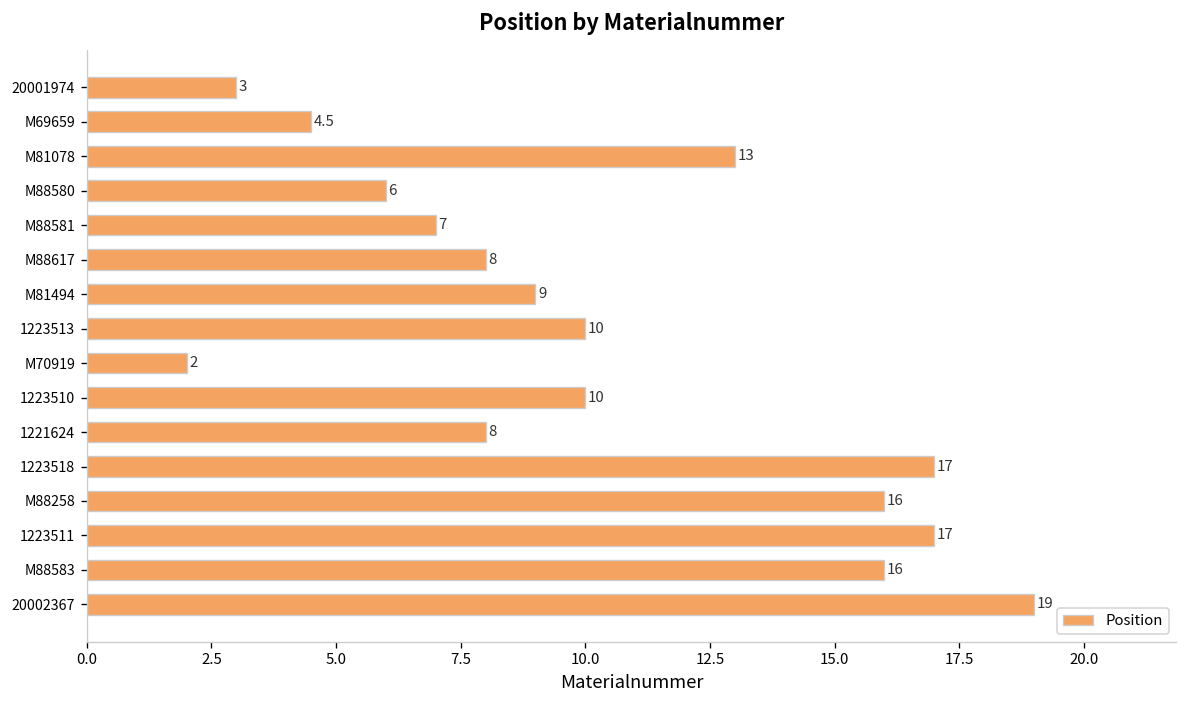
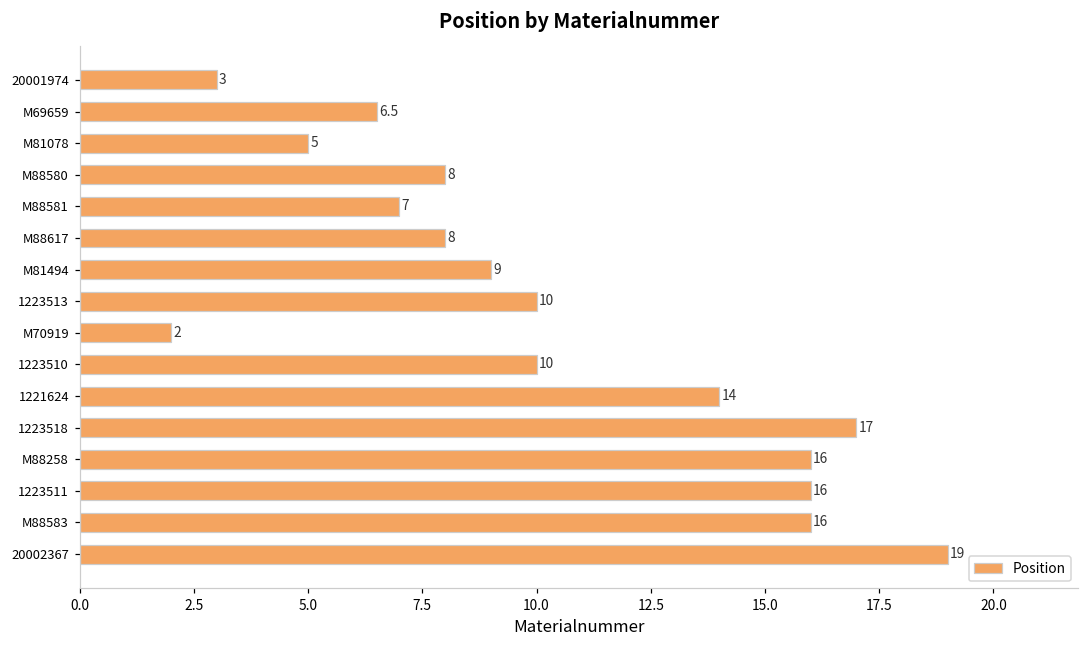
  {
    "20001974": 3,
-   "M69659": 4.5,
-   "M81078": 13,
-   "M88580": 6,
+   "M69659": 6.5,
+   "M81078": 5,
+   "M88580": 8,
    "M88581": 7,
    "M88617": 8,
    "M81494": 9,
    "1223513": 10,
    "M70919": 2,
    "1223510": 10,
-   "1221624": 8,
+   "1221624": 14,
    "1223518": 17,
    "M88258": 16,
-   "1223511": 17,
+   "1223511": 16,
    "M88583": 16,
    "20002367": 19
  }
